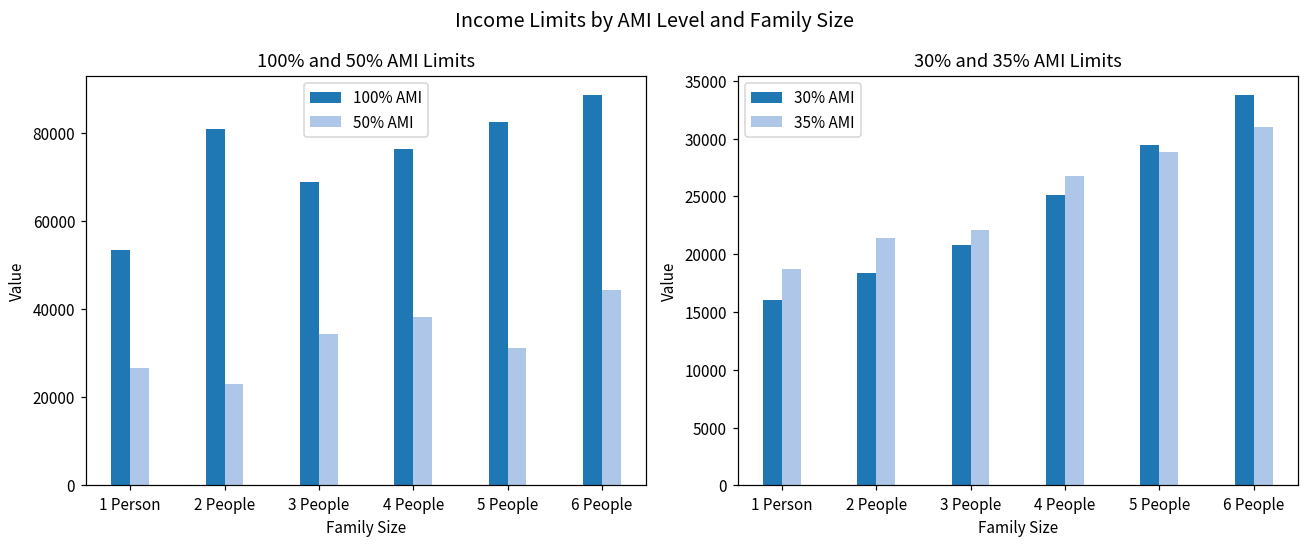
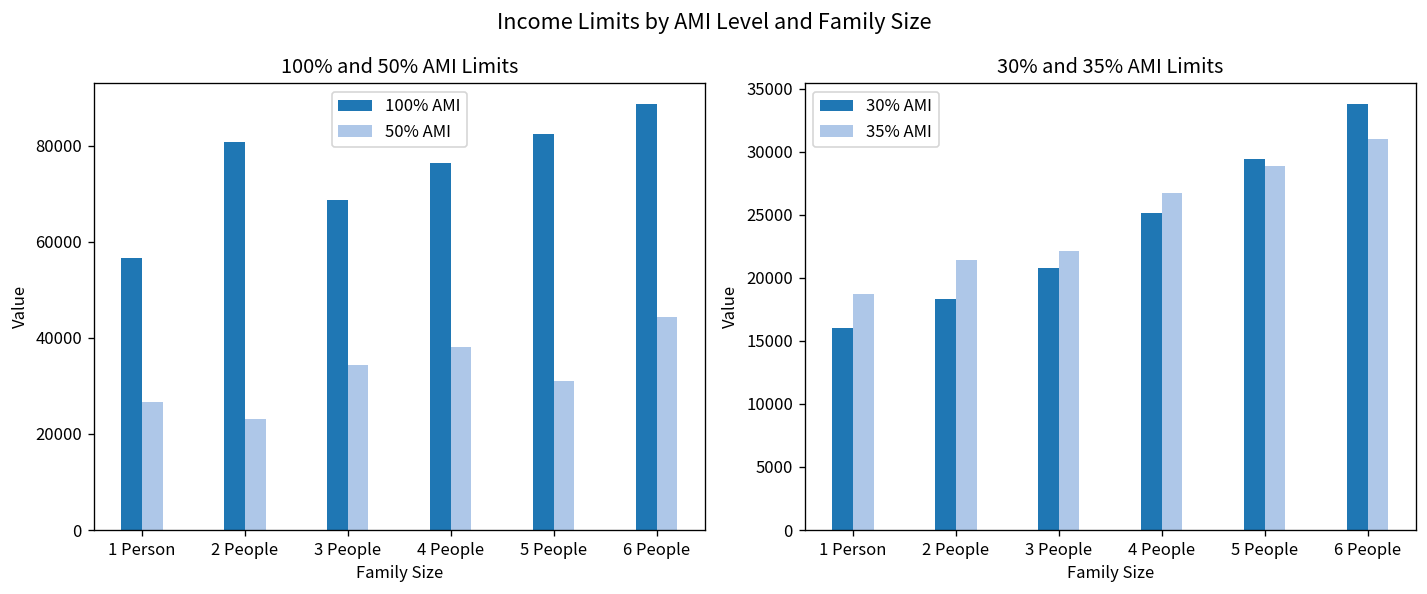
  {
    "100% and 50% AMI Limits": {
      "100% AMI": {
-       "1 Person": 54000,
+       "1 Person": 57000,
        "2 People": 81000,
        "3 People": 69000,
        "4 People": 76000,
        "5 People": 83000,
        "6 People": 89000
      },
      "50% AMI": {
        "1 Person": 27000,
        "2 People": 23000,
        "3 People": 34000,
        "4 People": 38000,
        "5 People": 31000,
        "6 People": 44000
      }
    },
    "30% and 35% AMI Limits": {
      "30% AMI": {
        "1 Person": 16100,
        "2 People": 18400,
        "3 People": 20800,
        "4 People": 25100,
        "5 People": 29400,
        "6 People": 33700
      },
      "35% AMI": {
        "1 Person": 18700,
        "2 People": 21400,
        "3 People": 22100,
        "4 People": 26700,
        "5 People": 28900,
        "6 People": 31000
      }
    }
  }
